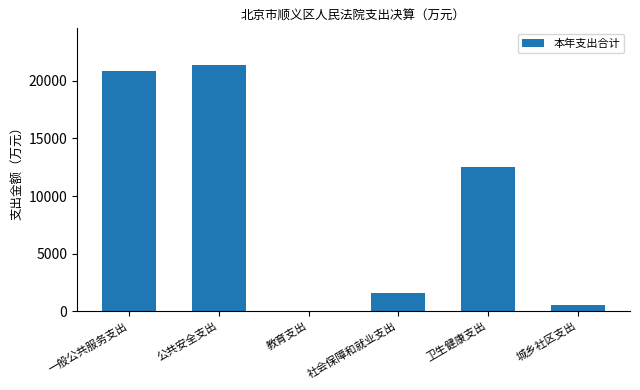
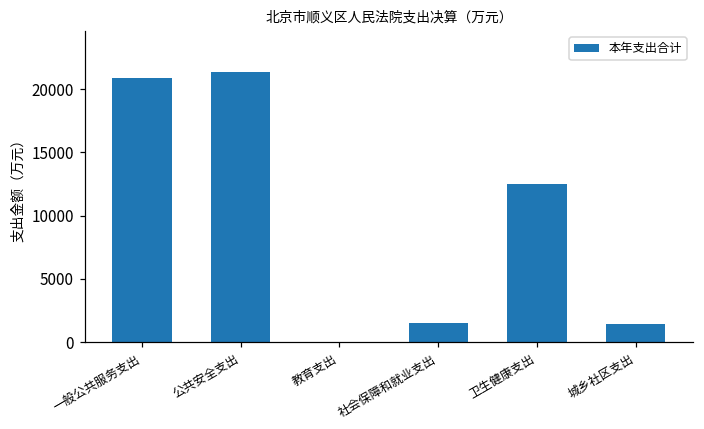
  {
    "一般公共服务支出": 20900,
    "公共安全支出": 21400,
    "社会保障和就业支出": 1500,
    "卫生健康支出": 12500,
-   "城乡社区支出": 500
+   "城乡社区支出": 1400
  }
